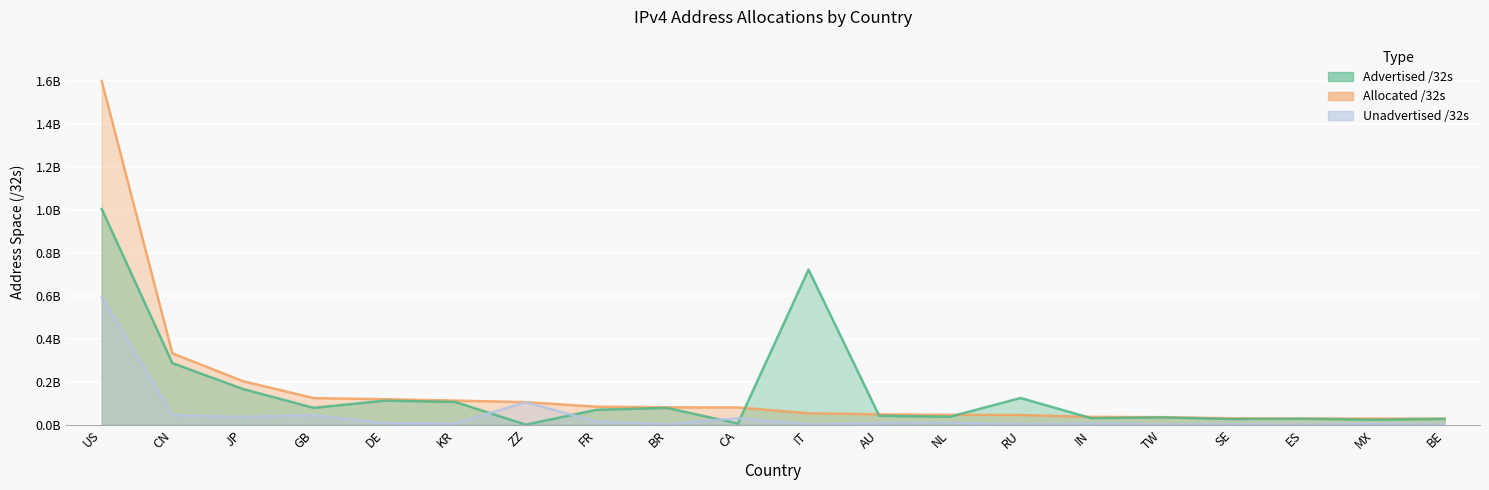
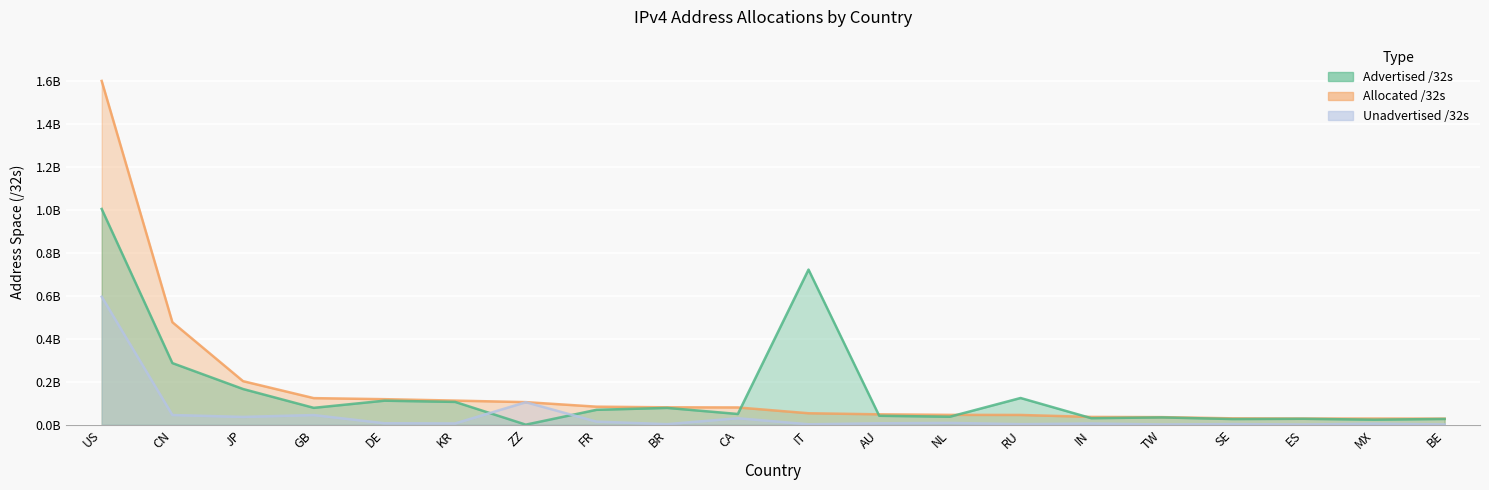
  {
    "Allocated /32s": {
      "US": 1600000000,
-     "CN": 330000000,
+     "CN": 480000000,
      "JP": 200000000,
      "GB": 120000000,
      "FR": 80000000,
      "CA": 80000000,
      "IT": 50000000,
      "RU": 50000000
    },
    "Advertised /32s": {
      "US": 1000000000,
      "CN": 290000000,
      "JP": 170000000,
      "GB": 80000000,
      "ZZ": 0,
      "FR": 70000000,
-     "CA": 10000000,
+     "CA": 50000000,
      "IT": 720000000,
      "RU": 120000000
    },
    "Unadvertised /32s": {
      "US": 600000000,
      "CN": 50000000,
      "JP": 40000000,
      "GB": 50000000,
      "DE": 10000000,
      "KR": 10000000,
      "FR": 10000000,
      "BR": 0,
      "CA": 30000000,
      "IT": 0,
      "AU": 10000000,
      "NL": 10000000,
      "RU": 0,
      "IN": 10000000,
      "TW": 0,
      "SE": 0,
      "ES": 0,
      "MX": 10000000,
      "BE": 0
    }
  }
